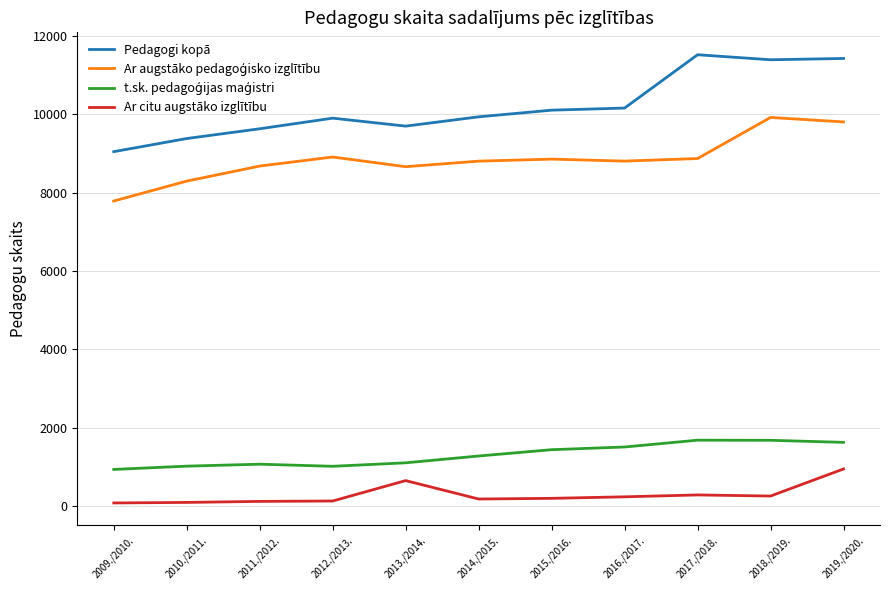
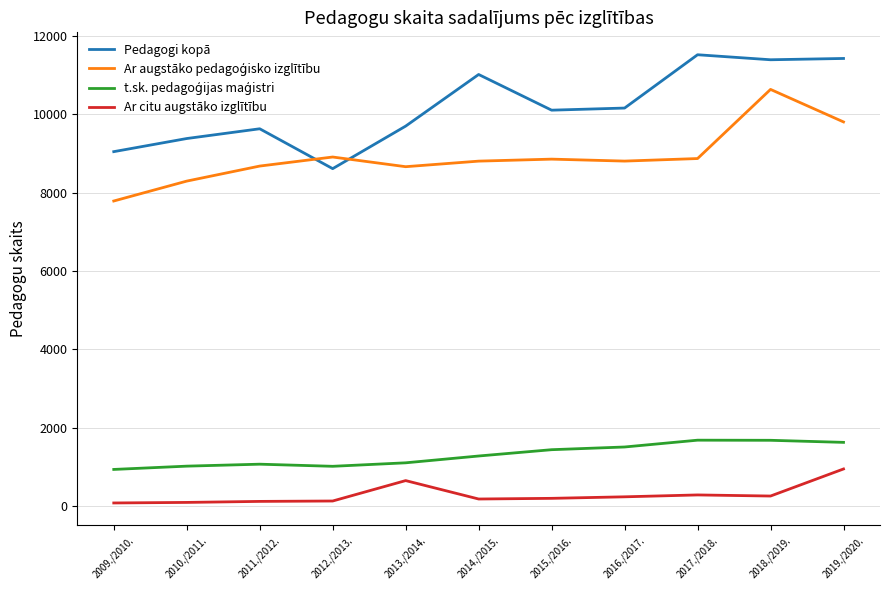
  {
    "Pedagogi kopā": {
      "2009./2010.": 9100,
      "2010./2011.": 9400,
      "2011./2012.": 9600,
-     "2012./2013.": 9900,
+     "2012./2013.": 8600,
      "2013./2014.": 9700,
-     "2014./2015.": 9900,
+     "2014./2015.": 11000,
      "2015./2016.": 10100,
      "2016./2017.": 10200,
      "2017./2018.": 11500,
      "2018./2019.": 11400,
      "2019./2020.": 11400
    },
    "Ar augstāko pedagoģisko izglītību": {
      "2009./2010.": 7800,
      "2010./2011.": 8300,
      "2011./2012.": 8700,
      "2012./2013.": 8900,
      "2013./2014.": 8700,
      "2014./2015.": 8800,
      "2015./2016.": 8900,
      "2016./2017.": 8800,
      "2017./2018.": 8900,
-     "2018./2019.": 9900,
+     "2018./2019.": 10600,
      "2019./2020.": 9800
    },
    "t.sk. pedagoģijas maģistri": {
      "2009./2010.": 900,
      "2010./2011.": 1000,
      "2011./2012.": 1100,
      "2012./2013.": 1000,
      "2013./2014.": 1100,
      "2014./2015.": 1300,
      "2015./2016.": 1400,
      "2016./2017.": 1500,
      "2017./2018.": 1700,
      "2018./2019.": 1700,
      "2019./2020.": 1600
    },
    "Ar citu augstāko izglītību": {
      "2009./2010.": 100,
      "2010./2011.": 100,
      "2011./2012.": 100,
      "2012./2013.": 100,
      "2013./2014.": 700,
      "2014./2015.": 200,
      "2015./2016.": 200,
      "2016./2017.": 200,
      "2017./2018.": 300,
      "2018./2019.": 300,
      "2019./2020.": 1000
    }
  }
